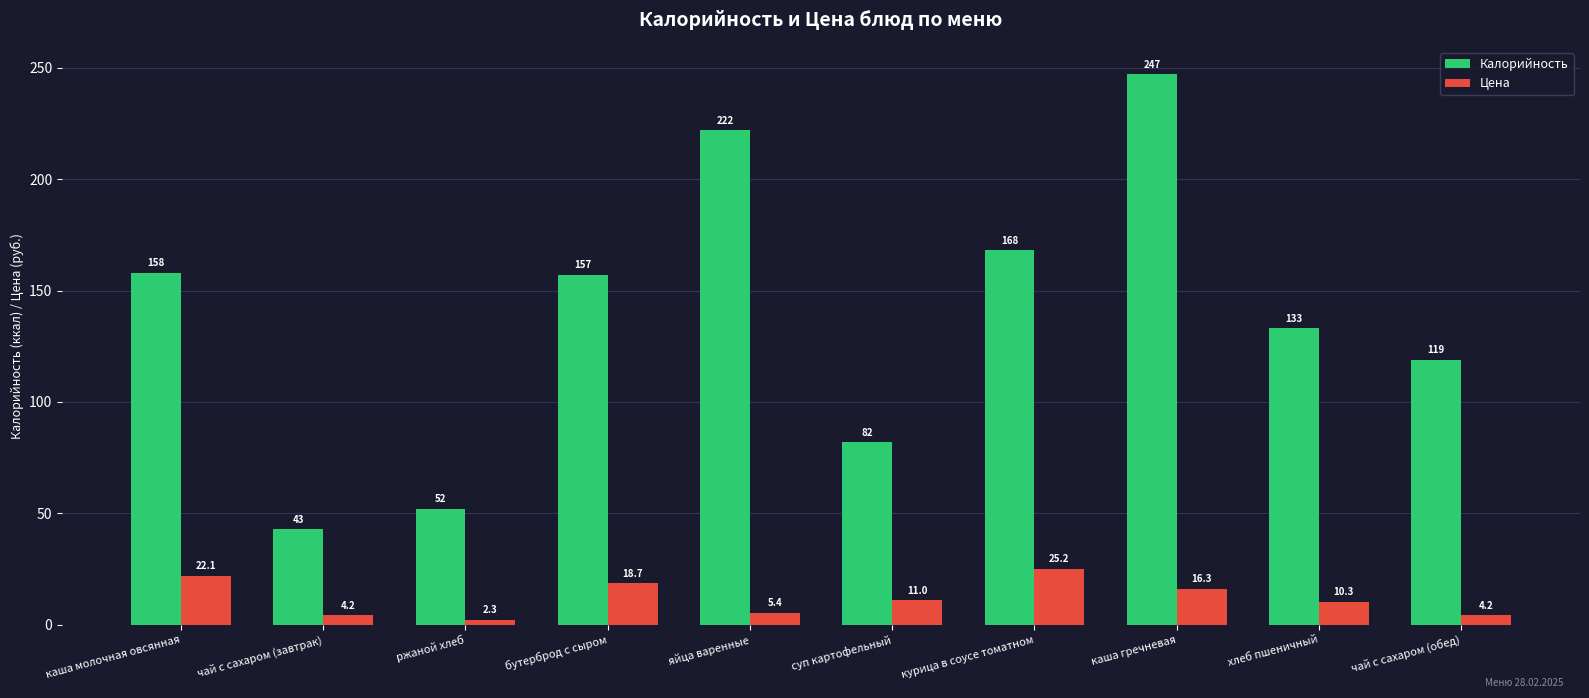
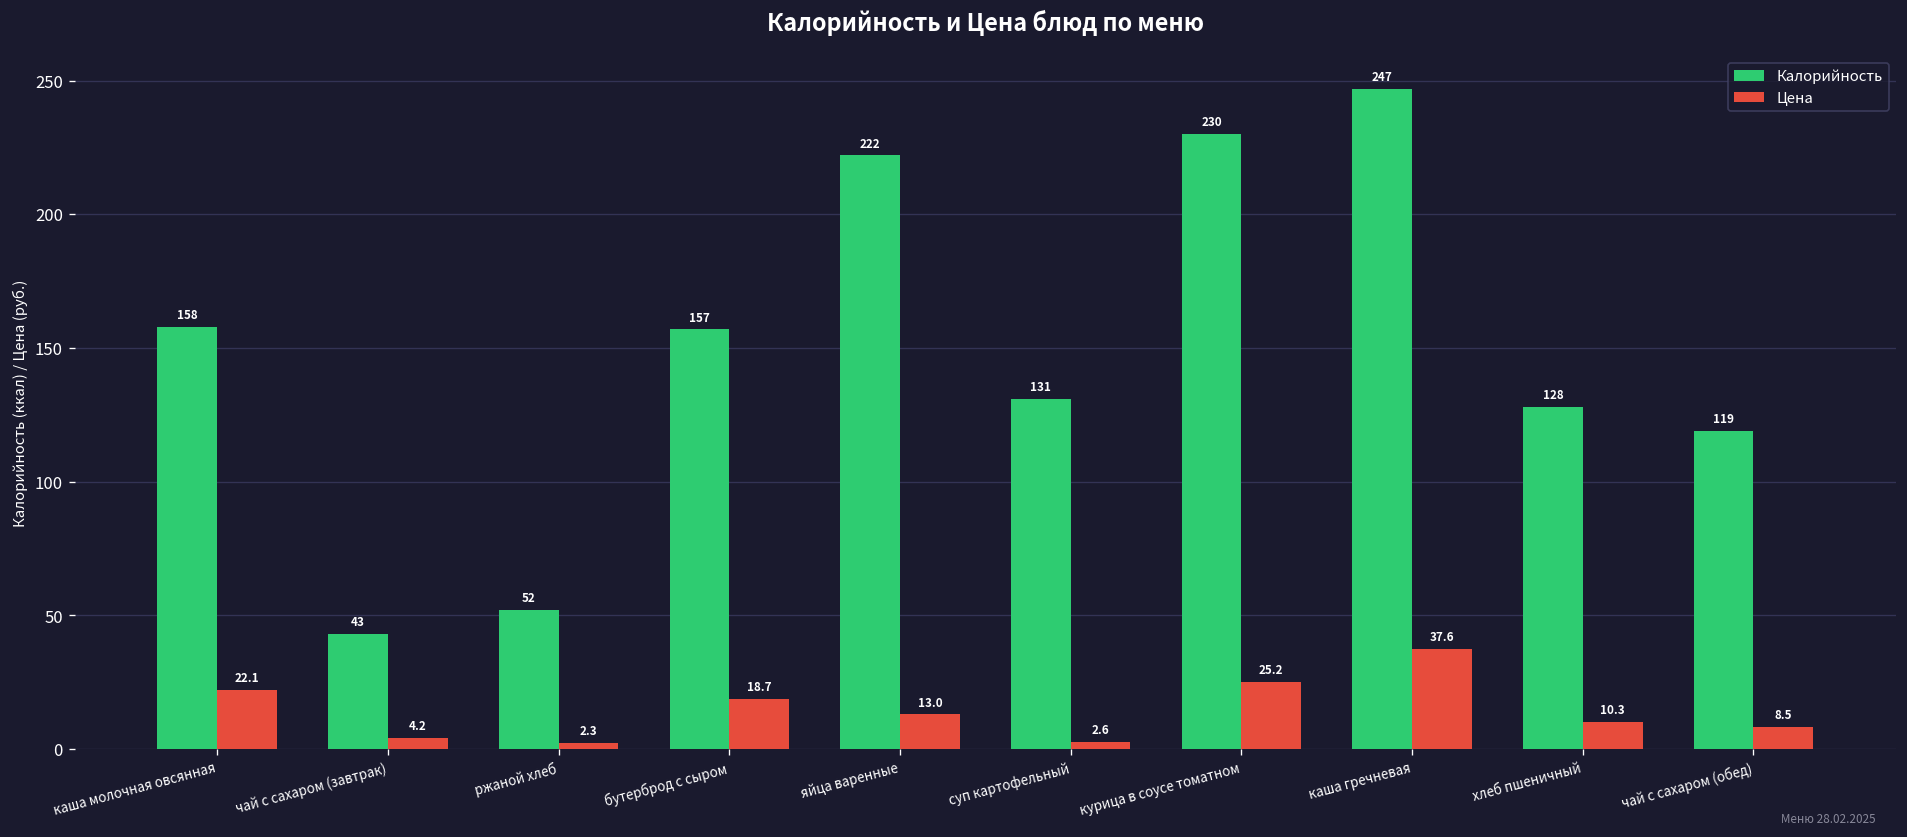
  {
    "Калорийность": {
      "каша молочная овсянная": 158,
      "чай с сахаром (завтрак)": 43,
      "ржаной хлеб": 52,
      "бутерброд с сыром": 157,
      "яйца варенные": 222,
-     "суп картофельный": 82,
-     "курица в соусе томатном": 168,
+     "суп картофельный": 131,
+     "курица в соусе томатном": 230,
      "каша гречневая": 247,
-     "хлеб пшеничный": 133,
+     "хлеб пшеничный": 128,
      "чай с сахаром (обед)": 119
    },
    "Цена": {
      "каша молочная овсянная": 22.1,
      "чай с сахаром (завтрак)": 4.2,
      "ржаной хлеб": 2.3,
      "бутерброд с сыром": 18.7,
-     "яйца варенные": 5.4,
-     "суп картофельный": 11.0,
+     "яйца варенные": 13.0,
+     "суп картофельный": 2.6,
      "курица в соусе томатном": 25.2,
-     "каша гречневая": 16.3,
+     "каша гречневая": 37.6,
      "хлеб пшеничный": 10.3,
-     "чай с сахаром (обед)": 4.2
+     "чай с сахаром (обед)": 8.5
    }
  }
